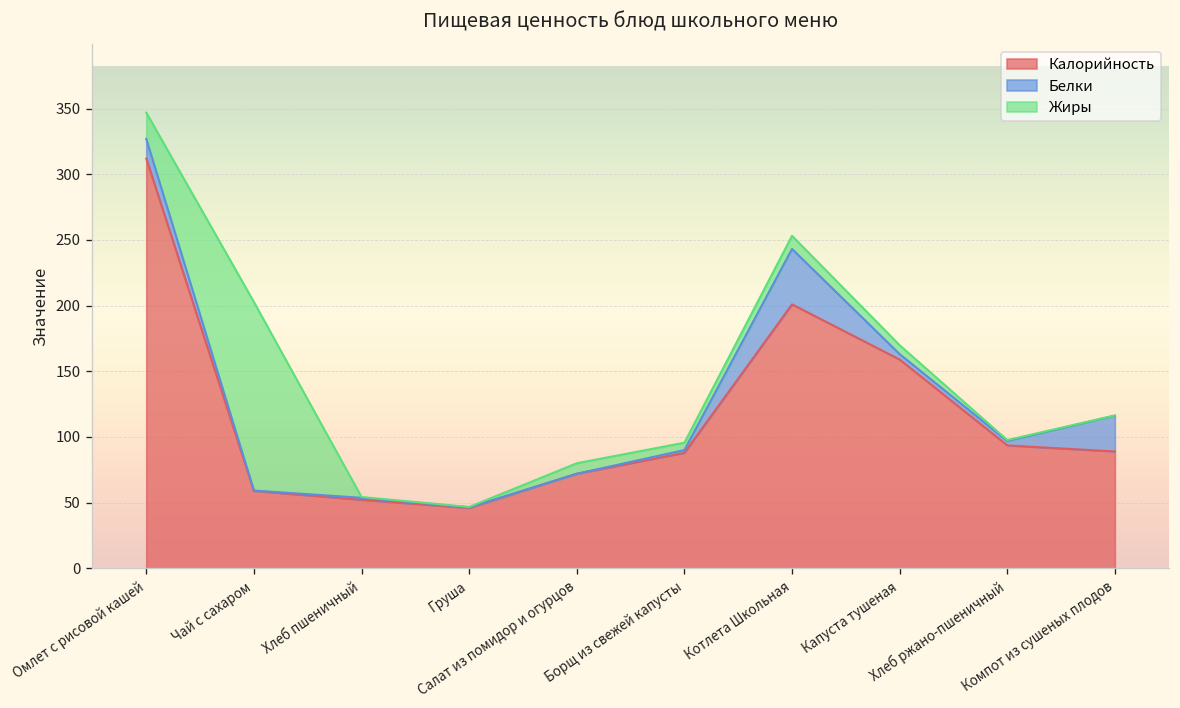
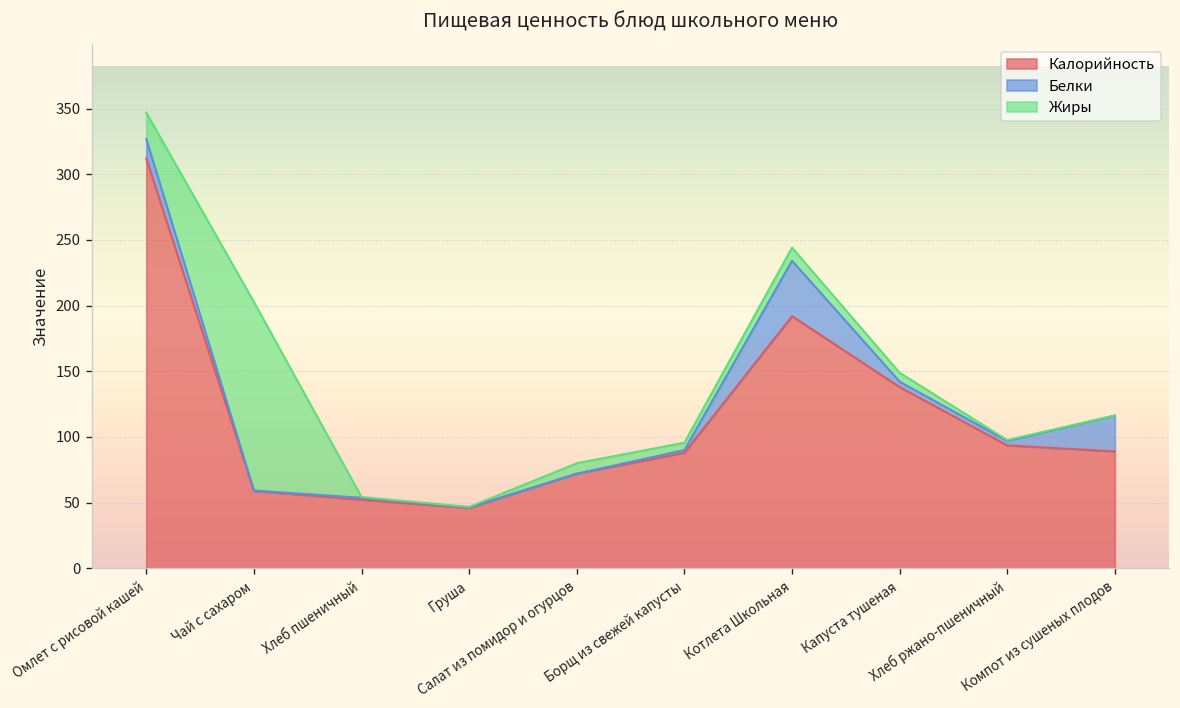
  {
    "Калорийность": {
      "Омлет с рисовой кашей": 312,
-     "Котлета Школьная": 201,
-     "Капуста тушеная": 159,
+     "Котлета Школьная": 192,
+     "Капуста тушеная": 138,
      "Хлеб ржано-пшеничный": 94,
      "Компот из сушеных плодов": 89
    },
    "Белки": {
      "Омлет с рисовой кашей": 15,
      "Котлета Школьная": 42,
      "Капуста тушеная": 4
    },
    "Жиры": {
      "Омлет с рисовой кашей": 20,
      "Чай с сахаром": 144,
      "Салат из помидор и огурцов": 8,
      "Борщ из свежей капусты": 6,
      "Котлета Школьная": 10,
      "Капуста тушеная": 7
    }
  }
